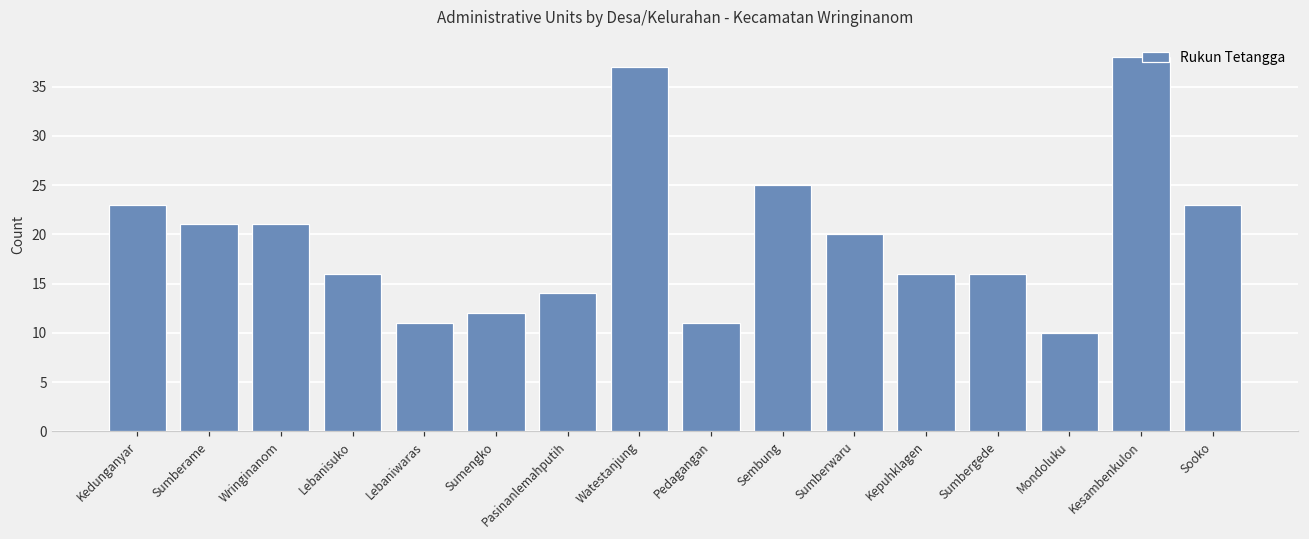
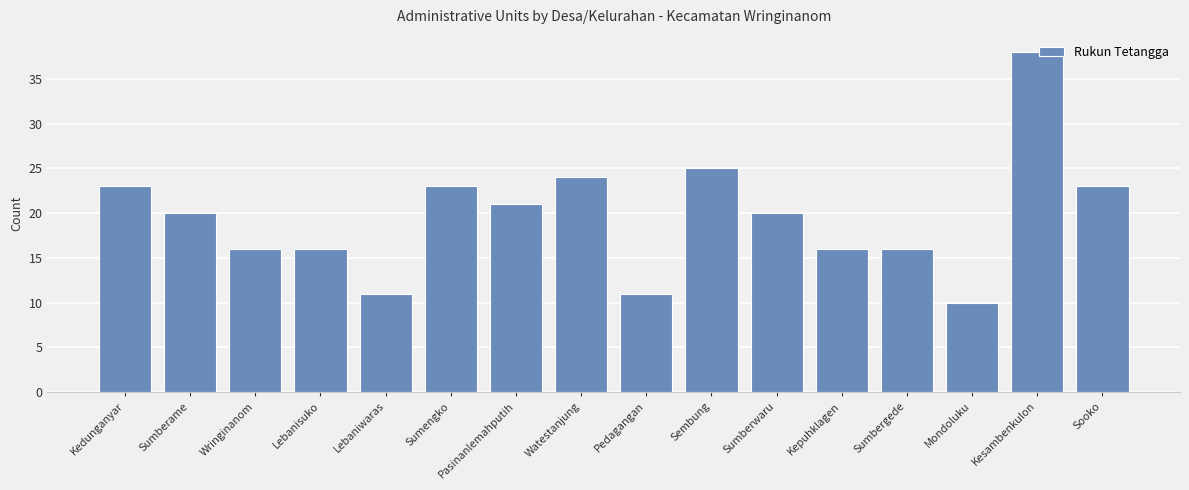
  {
    "Kedunganyar": 23,
-   "Sumberame": 21,
-   "Wringinanom": 21,
+   "Sumberame": 20,
+   "Wringinanom": 16,
    "Lebanisuko": 16,
    "Lebaniwaras": 11,
-   "Sumengko": 12,
-   "Pasinanlemahputih": 14,
-   "Watestanjung": 37,
+   "Sumengko": 23,
+   "Pasinanlemahputih": 21,
+   "Watestanjung": 24,
    "Pedagangan": 11,
    "Sembung": 25,
    "Sumberwaru": 20,
    "Kepuhklagen": 16,
    "Sumbergede": 16,
    "Mondoluku": 10,
    "Kesambenkulon": 38,
    "Sooko": 23
  }
